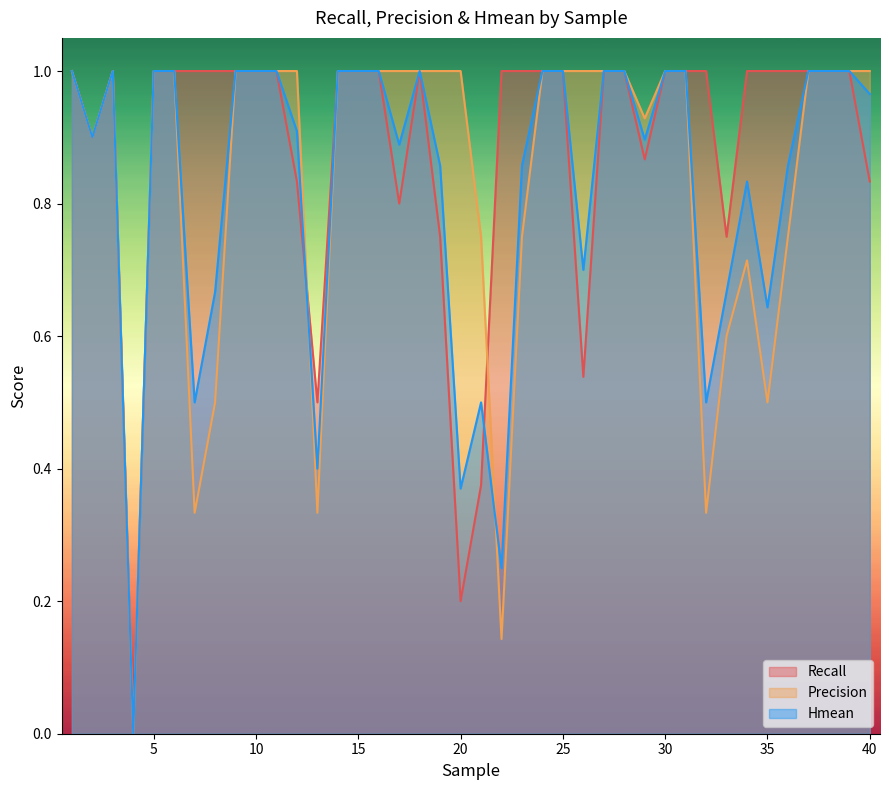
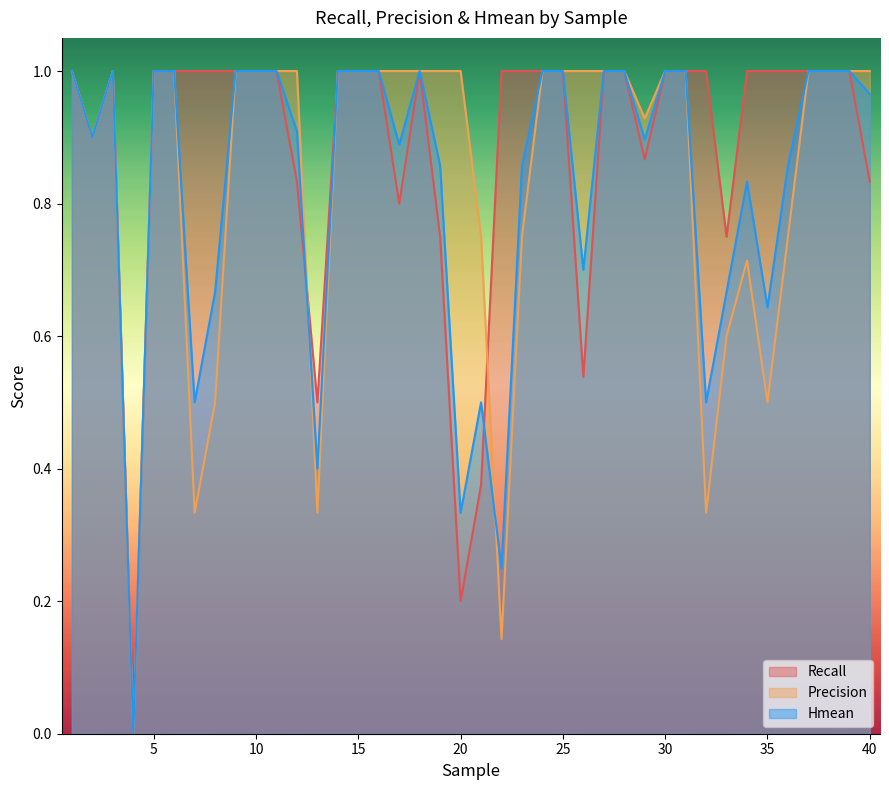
  {
    "Hmean": {
-     "20": 0.37,
+     "20": 0.33,
      "35": 0.64,
      "40": 0.97
    }
  }
